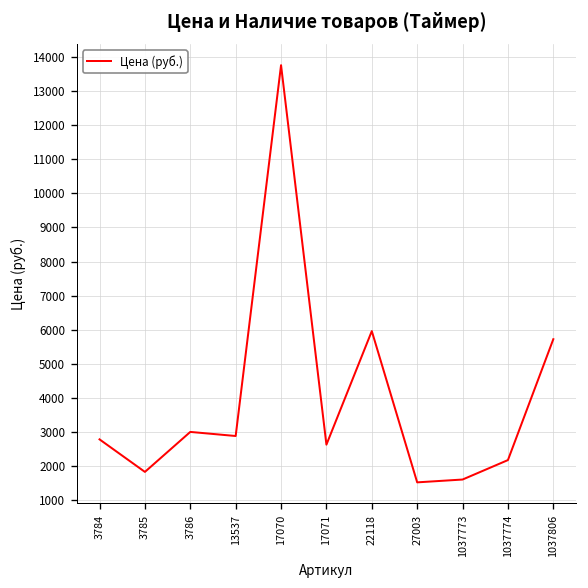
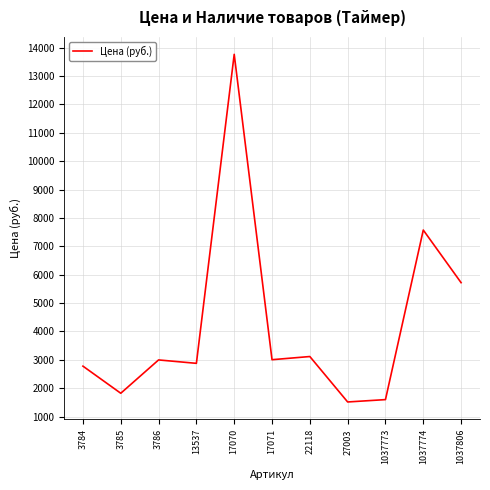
  {
    "3784": 2800,
    "3785": 1800,
    "3786": 3000,
    "13537": 2900,
    "17070": 13800,
-   "17071": 2600,
-   "22118": 6000,
+   "17071": 3000,
+   "22118": 3100,
    "27003": 1500,
    "1037773": 1600,
-   "1037774": 2200,
+   "1037774": 7600,
    "1037806": 5700
  }
